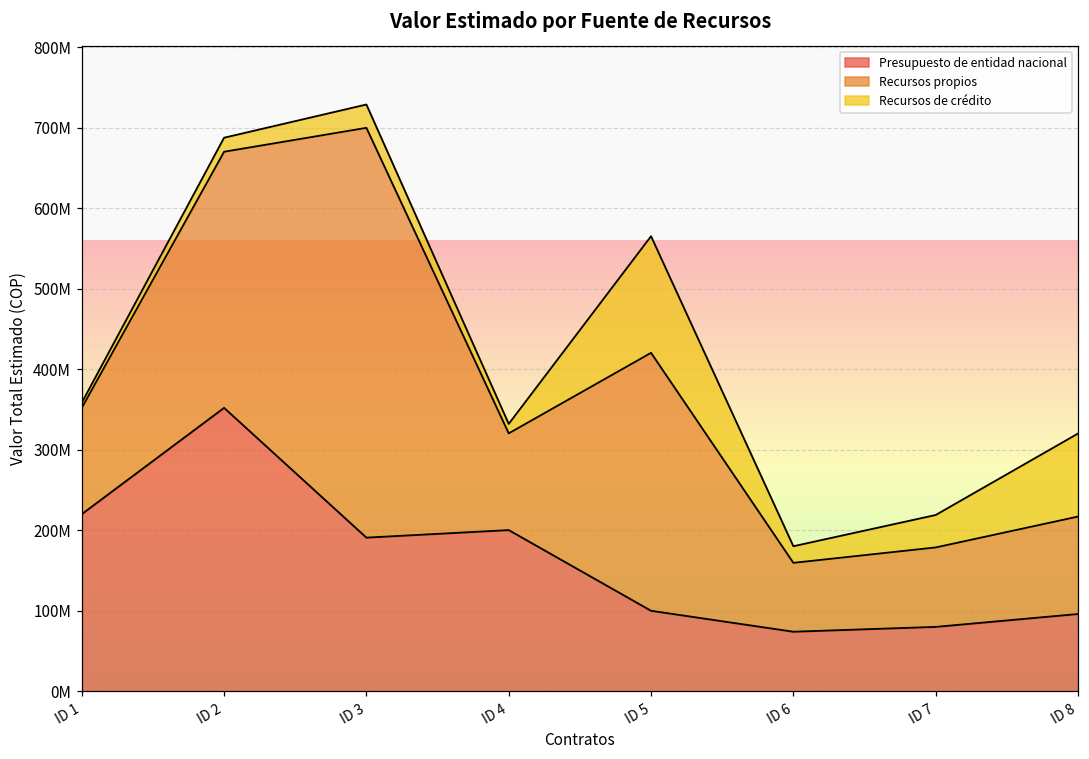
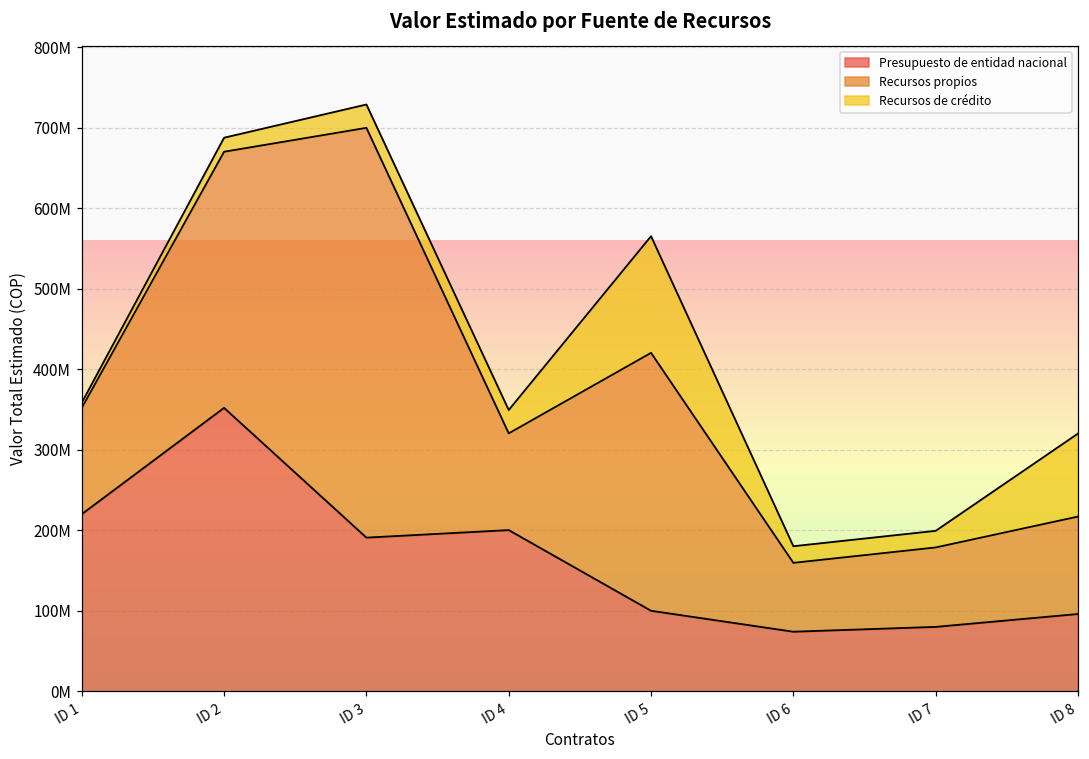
  {
    "Recursos de crédito": {
      "ID 1": 10000000,
      "ID 2": 20000000,
      "ID 3": 30000000,
-     "ID 4": 10000000,
+     "ID 4": 30000000,
      "ID 5": 140000000,
      "ID 6": 20000000,
-     "ID 7": 40000000,
+     "ID 7": 20000000,
      "ID 8": 100000000
    }
  }
